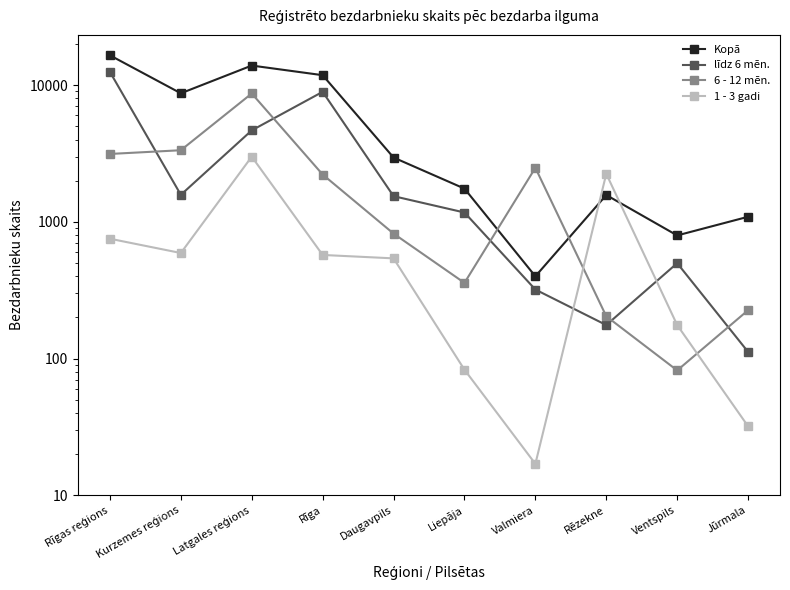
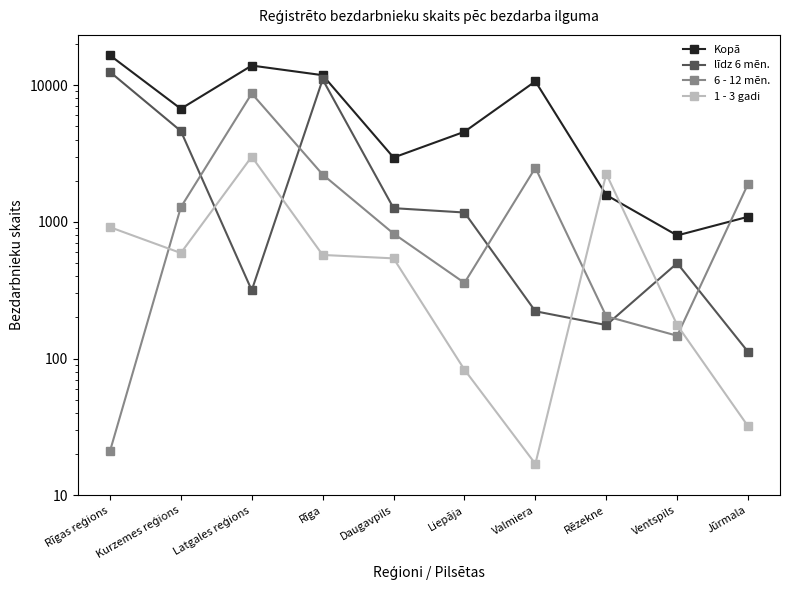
  {
    "Kopā": {
      "Rīgas reģions": 17000,
-     "Kurzemes reģions": 9000,
+     "Kurzemes reģions": 7000,
      "Latgales reģions": 14000,
      "Rīga": 12000,
      "Daugavpils": 3000,
-     "Liepāja": 1800,
-     "Valmiera": 400,
+     "Liepāja": 4600,
+     "Valmiera": 11000,
      "Rēzekne": 1600,
      "Ventspils": 800,
      "Jūrmala": 1100
    },
    "līdz 6 mēn.": {
      "Rīgas reģions": 12000,
-     "Kurzemes reģions": 1600,
-     "Latgales reģions": 4700,
-     "Rīga": 9000,
-     "Daugavpils": 1500,
+     "Kurzemes reģions": 4600,
+     "Latgales reģions": 320,
+     "Rīga": 11000,
+     "Daugavpils": 1300,
      "Liepāja": 1200,
-     "Valmiera": 320,
+     "Valmiera": 220,
      "Rēzekne": 180,
      "Ventspils": 500,
      "Jūrmala": 110
    },
    "6 - 12 mēn.": {
-     "Rīgas reģions": 3100,
-     "Kurzemes reģions": 3300,
+     "Rīgas reģions": 21,
+     "Kurzemes reģions": 1300,
      "Latgales reģions": 9000,
      "Rīga": 2200,
      "Daugavpils": 800,
      "Liepāja": 360,
      "Valmiera": 2500,
      "Rēzekne": 200,
-     "Ventspils": 80,
-     "Jūrmala": 230
+     "Ventspils": 150,
+     "Jūrmala": 1900
    },
    "1 - 3 gadi": {
-     "Rīgas reģions": 800,
+     "Rīgas reģions": 900,
      "Kurzemes reģions": 590,
      "Latgales reģions": 3000,
      "Rīga": 570,
      "Daugavpils": 540,
      "Liepāja": 80,
      "Valmiera": 17,
      "Rēzekne": 2200,
      "Ventspils": 180,
      "Jūrmala": 32
    }
  }
